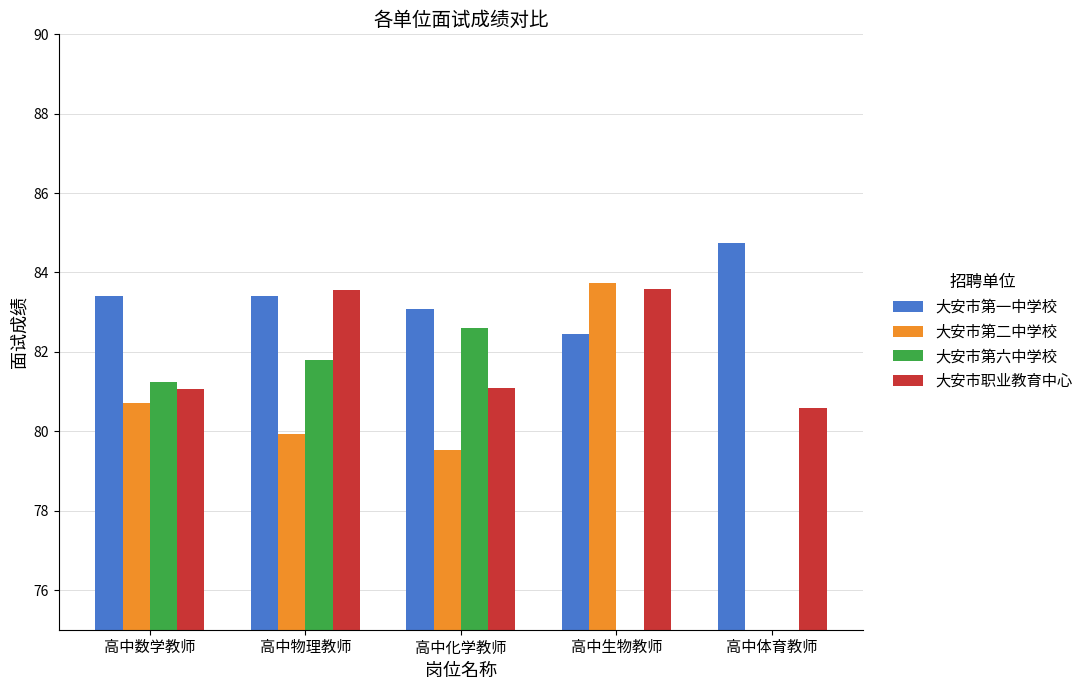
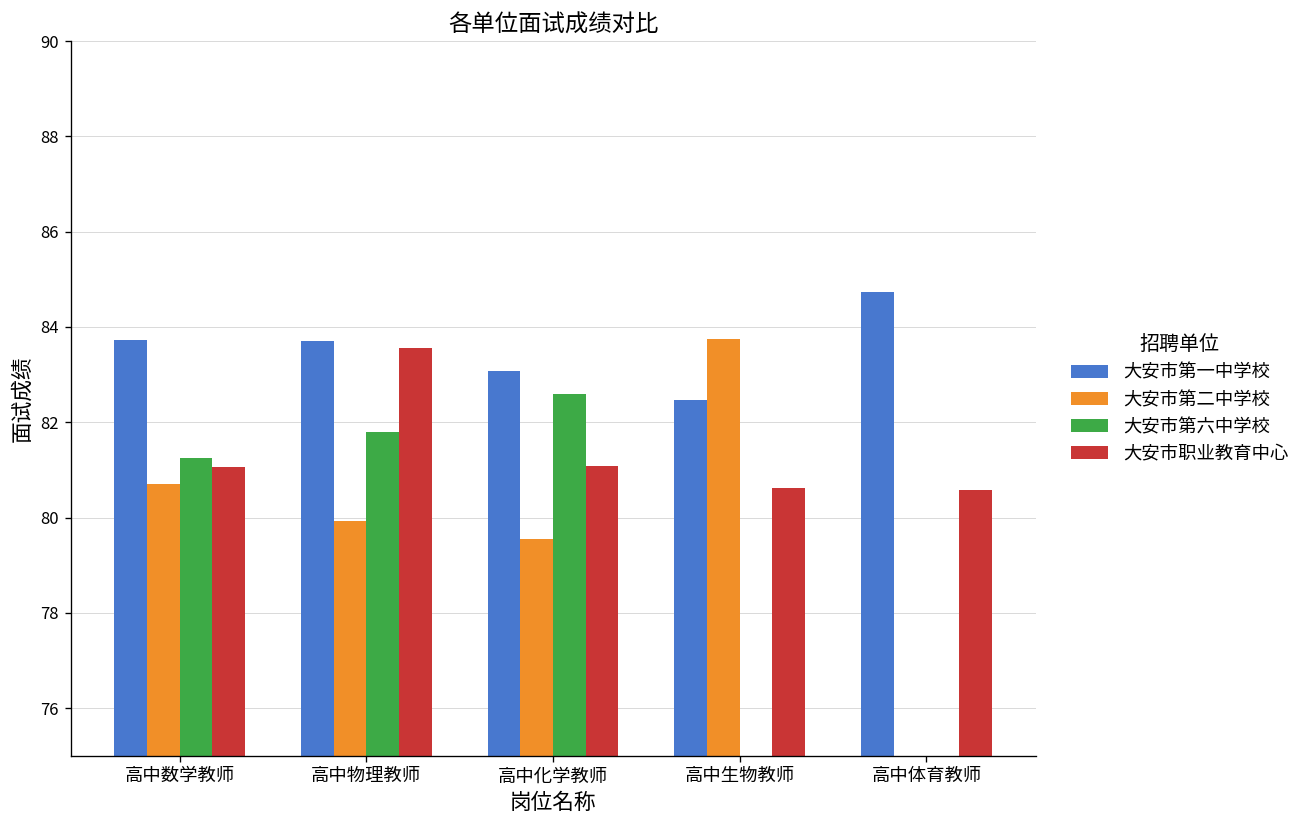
  {
    "大安市第一中学校": {
-     "高中数学教师": 83.4,
-     "高中物理教师": 83.4,
+     "高中数学教师": 83.7,
+     "高中物理教师": 83.7,
      "高中化学教师": 83.1,
      "高中生物教师": 82.5,
      "高中体育教师": 84.7
    },
    "大安市职业教育中心": {
      "高中数学教师": 81.1,
      "高中物理教师": 83.6,
      "高中化学教师": 81.1,
-     "高中生物教师": 83.6,
+     "高中生物教师": 80.6,
      "高中体育教师": 80.6
    }
  }
